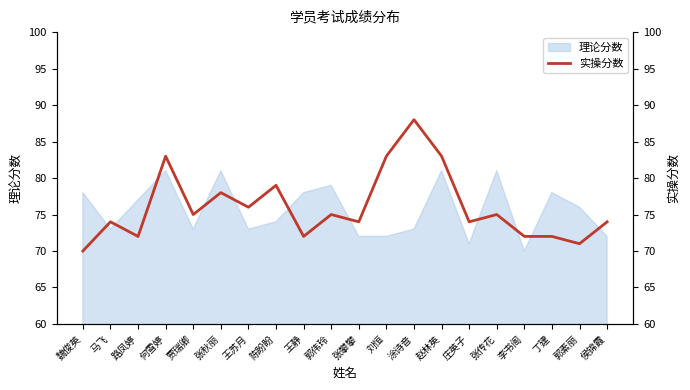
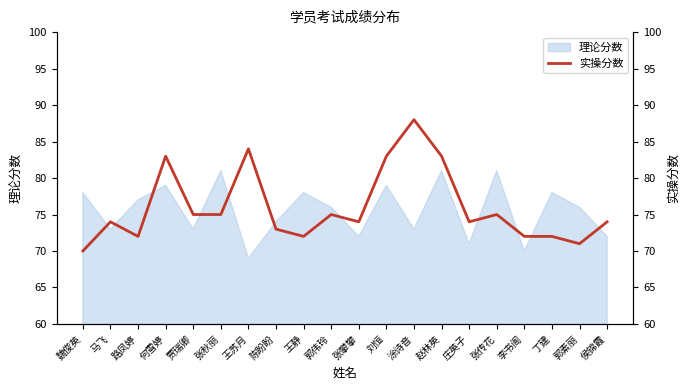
  {
    "理论分数": {
      "魏俊英": 78,
      "马飞": 73,
      "路凤婷": 77,
-     "何雪婷": 81,
+     "何雪婷": 79,
      "贾瑞卿": 73,
      "张秋丽": 81,
-     "王苏月": 73,
+     "王苏月": 69,
      "陈盼盼": 74,
      "王静": 78,
-     "郭伟玲": 79,
+     "郭伟玲": 76,
      "张攀攀": 72,
-     "刘恒": 72,
+     "刘恒": 79,
      "涂诗音": 73,
      "赵林英": 81,
      "庄英子": 71,
      "张传花": 81,
      "李书阁": 70,
      "丁建": 78,
      "郭素丽": 76,
      "侯锦霞": 72
    },
    "实操分数": {
      "魏俊英": 70,
      "马飞": 74,
      "路凤婷": 72,
      "何雪婷": 83,
      "贾瑞卿": 75,
-     "张秋丽": 78,
-     "王苏月": 76,
-     "陈盼盼": 79,
+     "张秋丽": 75,
+     "王苏月": 84,
+     "陈盼盼": 73,
      "王静": 72,
      "郭伟玲": 75,
      "张攀攀": 74,
      "刘恒": 83,
      "涂诗音": 88,
      "赵林英": 83,
      "庄英子": 74,
      "张传花": 75,
      "李书阁": 72,
      "丁建": 72,
      "郭素丽": 71,
      "侯锦霞": 74
    }
  }
